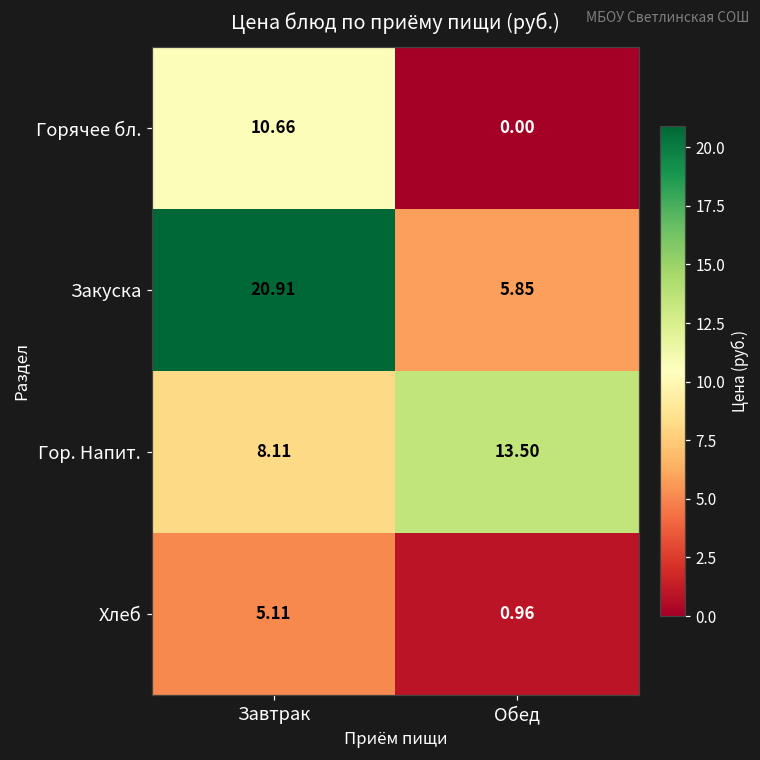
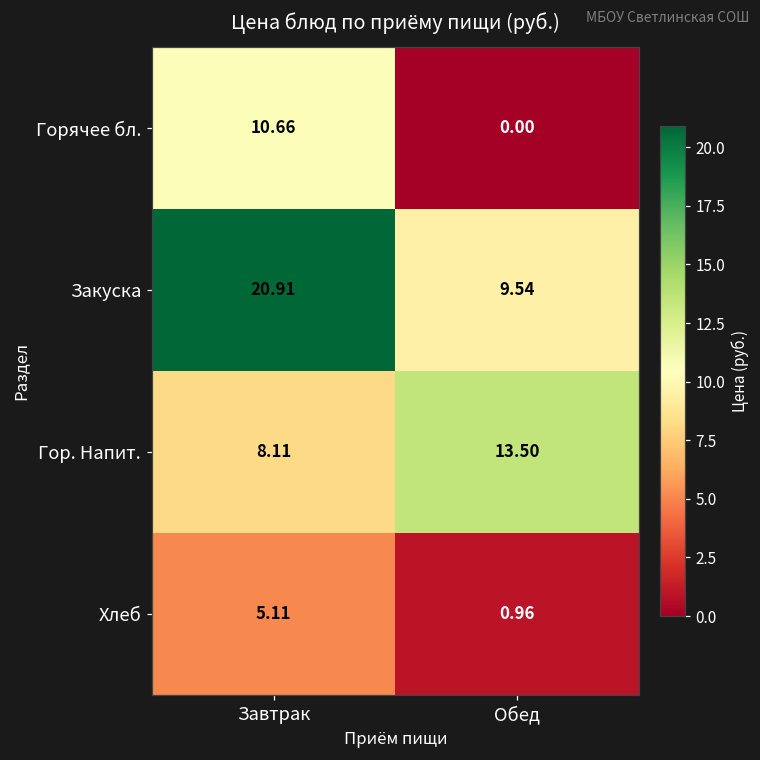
  {
    "Горячее бл.": {
      "Завтрак": 10.66,
      "Обед": 0.00
    },
    "Закуска": {
      "Завтрак": 20.91,
-     "Обед": 5.85
+     "Обед": 9.54
    },
    "Гор. Напит.": {
      "Завтрак": 8.11,
      "Обед": 13.50
    },
    "Хлеб": {
      "Завтрак": 5.11,
      "Обед": 0.96
    }
  }
